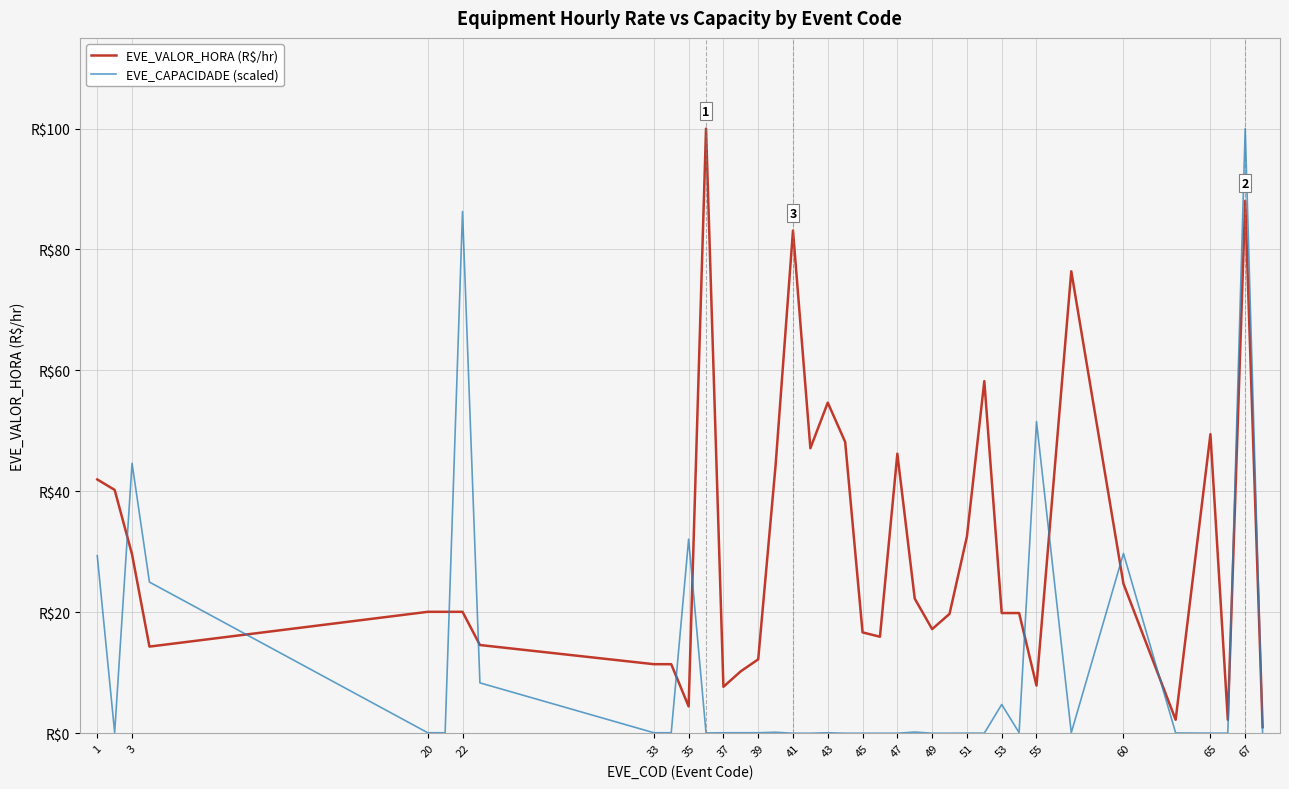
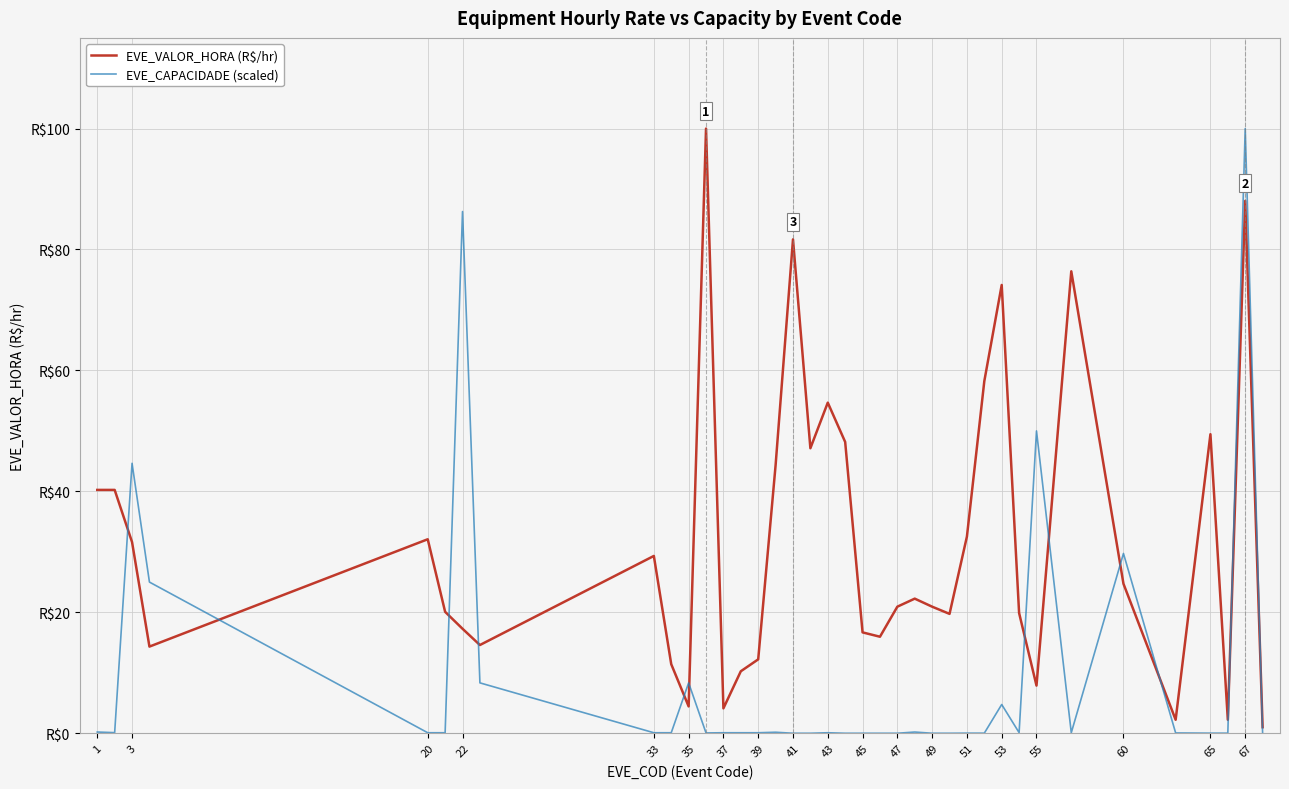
  {
    "EVE_VALOR_HORA (R$/hr)": {
-     "1": "R$42",
-     "3": "R$30",
-     "20": "R$20",
-     "22": "R$20",
-     "33": "R$11",
+     "1": "R$40",
+     "3": "R$32",
+     "20": "R$32",
+     "22": "R$17",
+     "33": "R$29",
      "35": "R$4",
-     "37": "R$8",
+     "37": "R$4",
      "39": "R$12",
-     "41": "R$83",
+     "41": "R$82",
      "43": "R$55",
      "45": "R$17",
-     "47": "R$46",
-     "49": "R$17",
+     "47": "R$21",
+     "49": "R$21",
      "51": "R$33",
-     "53": "R$20",
+     "53": "R$74",
      "55": "R$8",
      "60": "R$25",
      "65": "R$49"
    },
    "EVE_CAPACIDADE (scaled)": {
-     "1": "R$29",
+     "1": "R$0",
      "3": "R$45",
      "20": "R$0",
      "22": "R$86",
      "33": "R$0",
-     "35": "R$32",
+     "35": "R$8",
      "37": "R$0",
      "39": "R$0",
      "41": "R$0",
      "43": "R$0",
      "45": "R$0",
      "47": "R$0",
      "49": "R$0",
      "51": "R$0",
      "53": "R$5",
-     "55": "R$52",
+     "55": "R$50",
      "60": "R$30",
      "65": "R$0",
      "67": "R$100"
    }
  }
